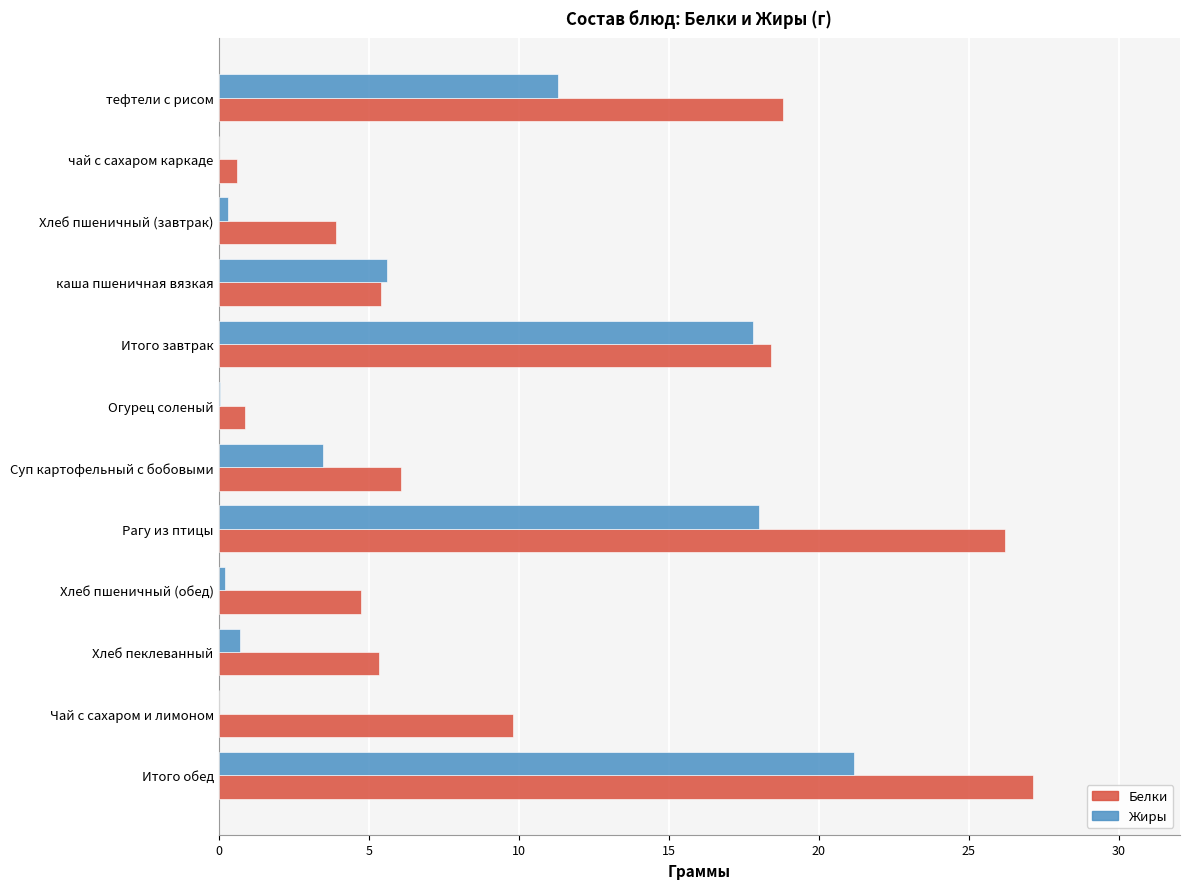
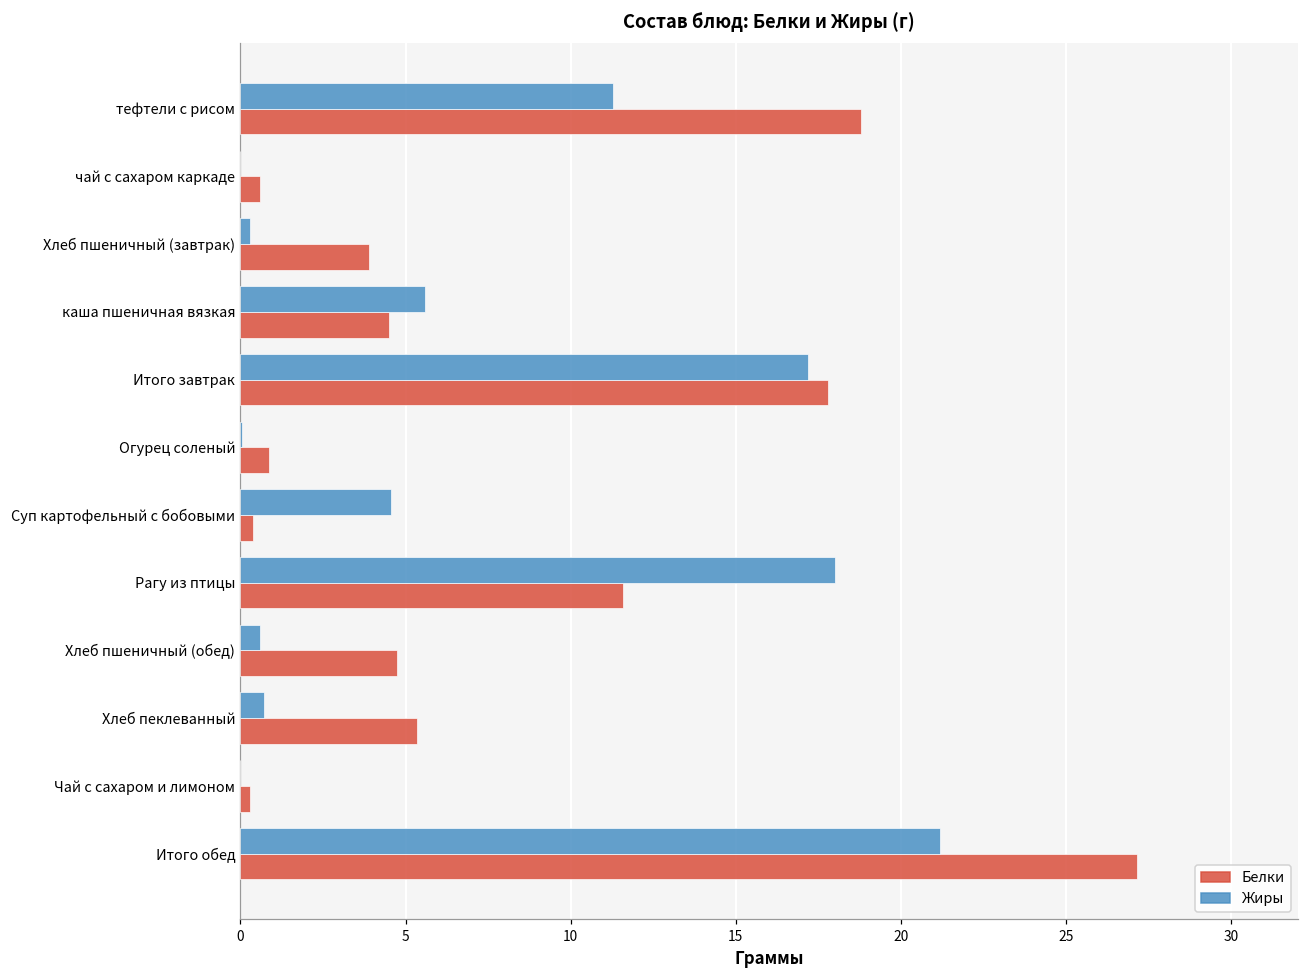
  {
    "Белки": {
      "тефтели с рисом": 18.8,
      "чай с сахаром каркаде": 0.6,
      "Хлеб пшеничный (завтрак)": 3.9,
-     "каша пшеничная вязкая": 5.4,
-     "Итого завтрак": 18.4,
+     "каша пшеничная вязкая": 4.5,
+     "Итого завтрак": 17.8,
      "Огурец соленый": 0.9,
-     "Суп картофельный с бобовыми": 6.1,
-     "Рагу из птицы": 26.2,
+     "Суп картофельный с бобовыми": 0.4,
+     "Рагу из птицы": 11.6,
      "Хлеб пшеничный (обед)": 4.7,
      "Хлеб пеклеванный": 5.3,
-     "Чай с сахаром и лимоном": 9.8,
+     "Чай с сахаром и лимоном": 0.3,
      "Итого обед": 27.2
    },
    "Жиры": {
      "тефтели с рисом": 11.3,
      "чай с сахаром каркаде": 0.0,
      "Хлеб пшеничный (завтрак)": 0.3,
      "каша пшеничная вязкая": 5.6,
-     "Итого завтрак": 17.8,
-     "Суп картофельный с бобовыми": 3.5,
+     "Итого завтрак": 17.2,
+     "Суп картофельный с бобовыми": 4.6,
      "Рагу из птицы": 18.0,
-     "Хлеб пшеничный (обед)": 0.2,
+     "Хлеб пшеничный (обед)": 0.6,
      "Хлеб пеклеванный": 0.7,
      "Чай с сахаром и лимоном": 0.0,
      "Итого обед": 21.2
    }
  }
